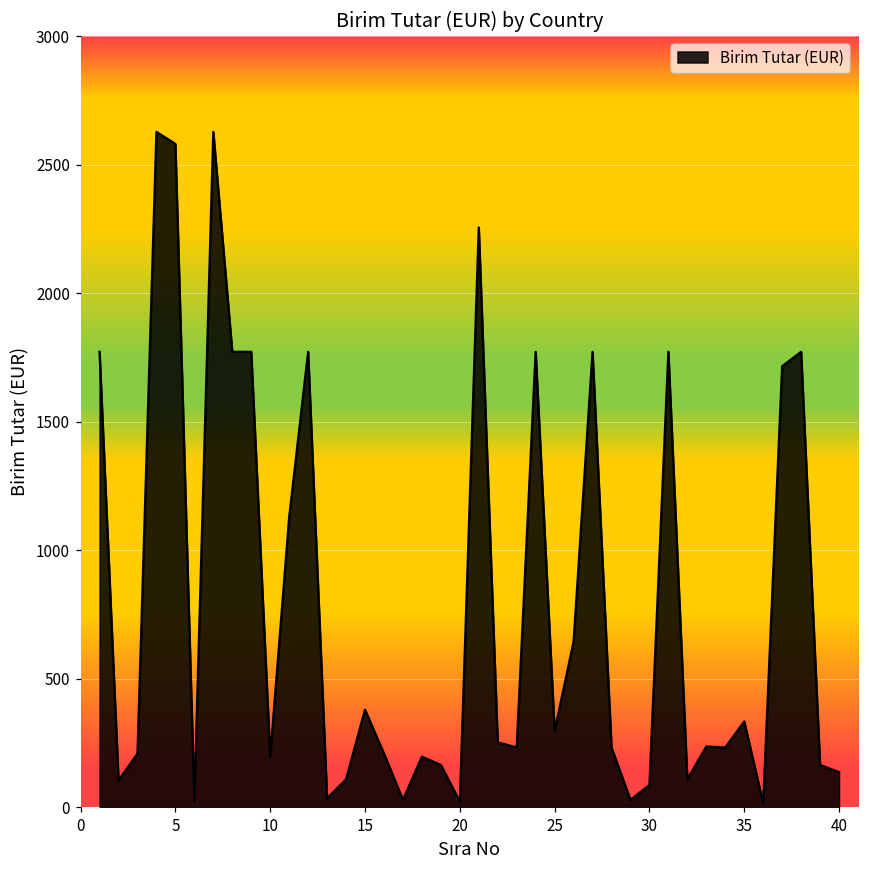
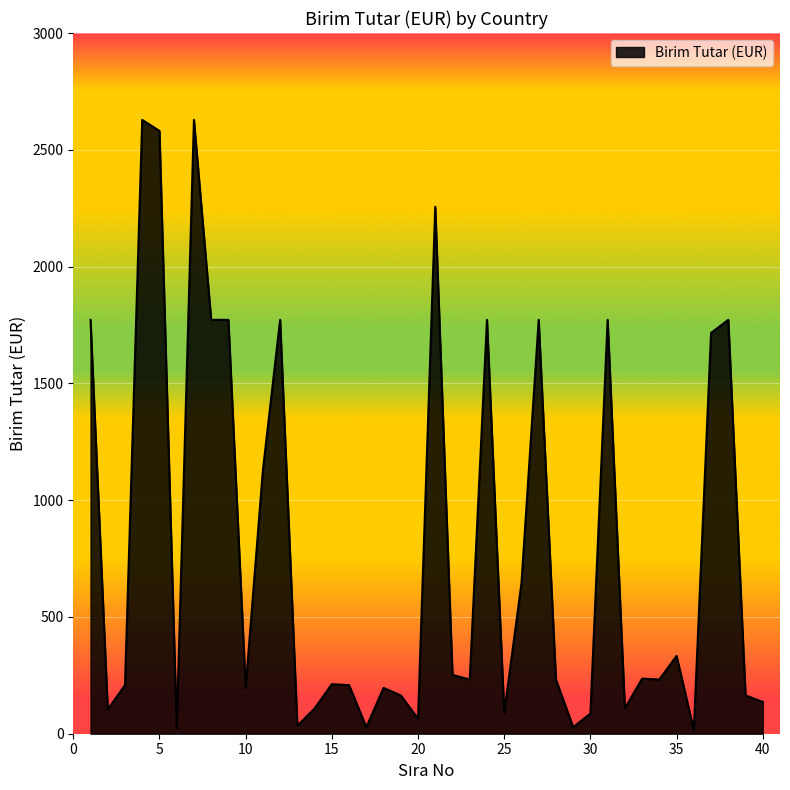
  {
    "5": 2580,
    "10": 200,
-   "15": 380,
-   "20": 20,
-   "25": 300,
+   "15": 210,
+   "20": 60,
+   "25": 90,
    "30": 90,
    "35": 330,
    "40": 140
  }
